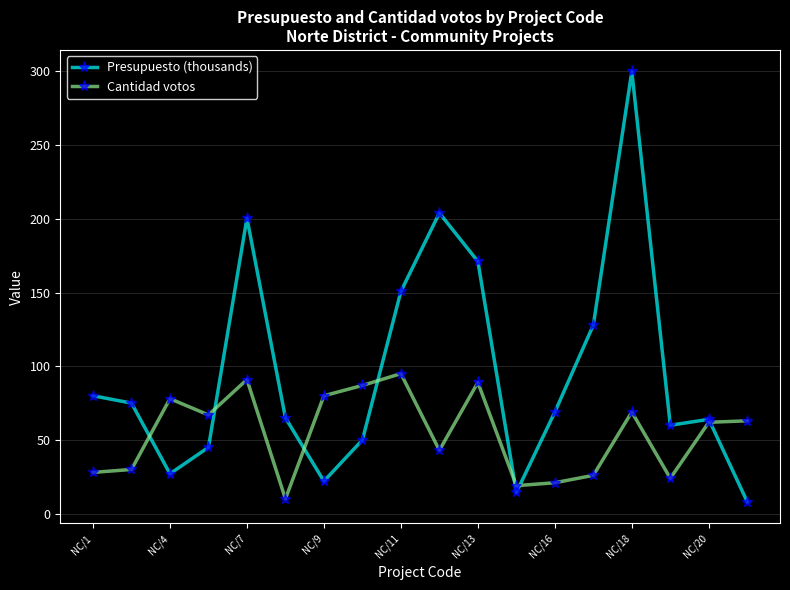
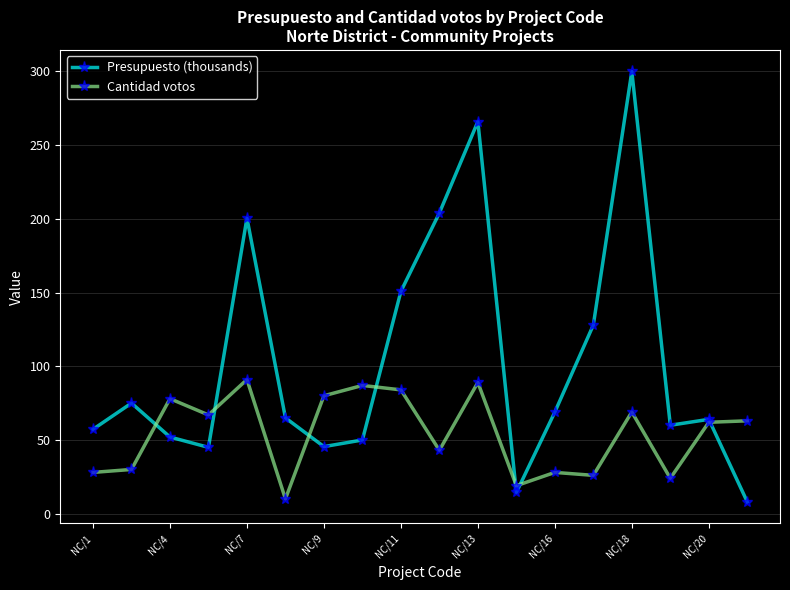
  {
    "Presupuesto (thousands)": {
-     "NC/1": 80,
-     "NC/4": 27,
+     "NC/1": 57,
+     "NC/4": 52,
      "NC/7": 201,
-     "NC/9": 22,
+     "NC/9": 46,
      "NC/11": 151,
-     "NC/13": 171,
+     "NC/13": 266,
      "NC/16": 69,
      "NC/18": 300,
      "NC/20": 64
    },
    "Cantidad votos": {
      "NC/1": 28,
      "NC/4": 78,
      "NC/7": 91,
      "NC/9": 80,
-     "NC/11": 95,
+     "NC/11": 84,
      "NC/13": 89,
-     "NC/16": 21,
+     "NC/16": 28,
      "NC/18": 69,
      "NC/20": 62
    }
  }
